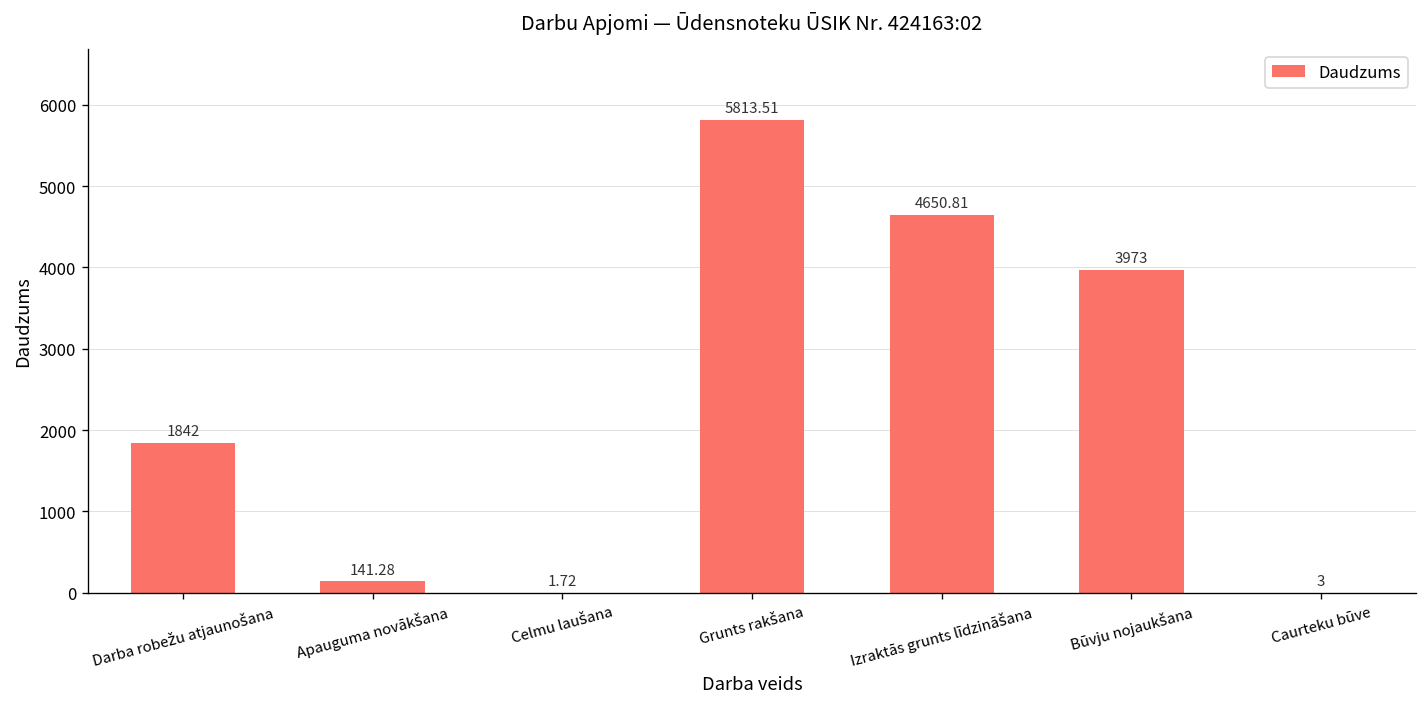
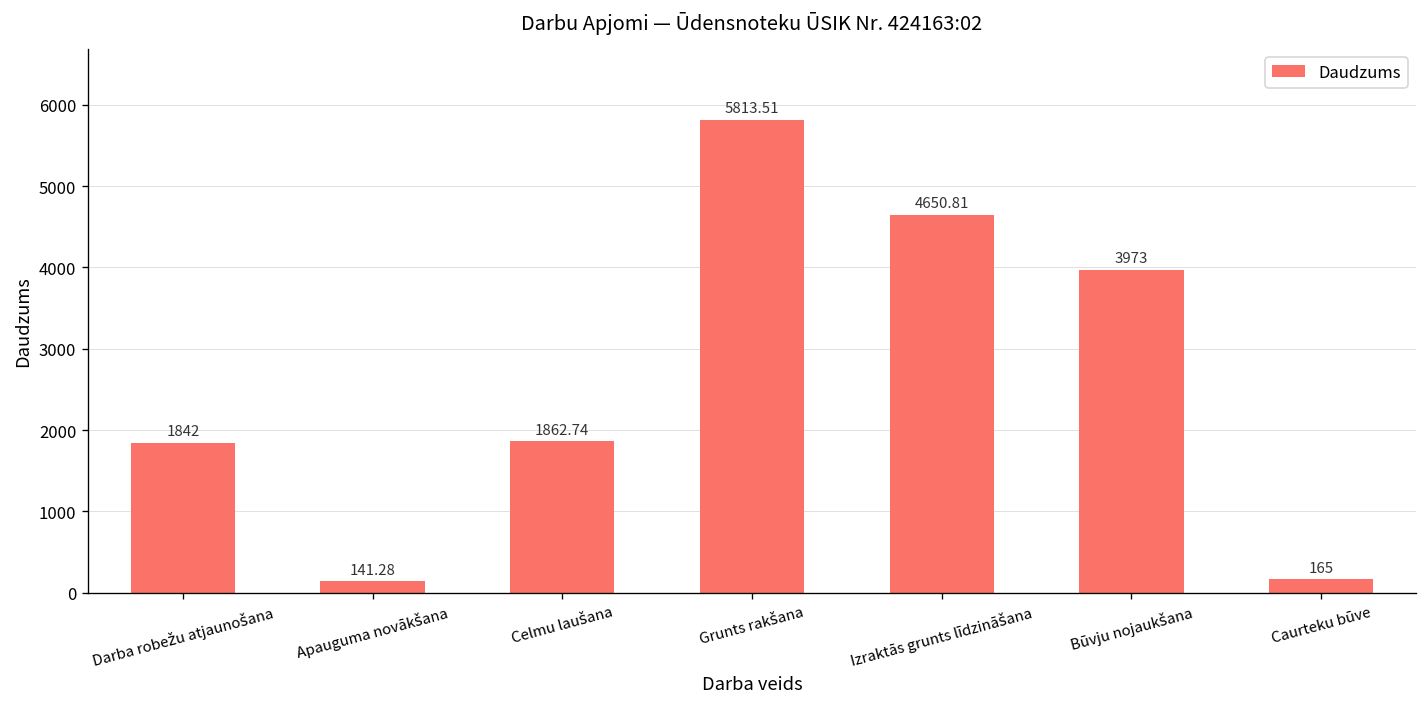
  {
    "Darba robežu atjaunošana": 1842,
    "Apauguma novākšana": 141.28,
-   "Celmu laušana": 1.72,
+   "Celmu laušana": 1862.74,
    "Grunts rakšana": 5813.51,
    "Izraktās grunts līdzināšana": 4650.81,
    "Būvju nojaukšana": 3973,
-   "Caurteku būve": 3
+   "Caurteku būve": 165
  }
